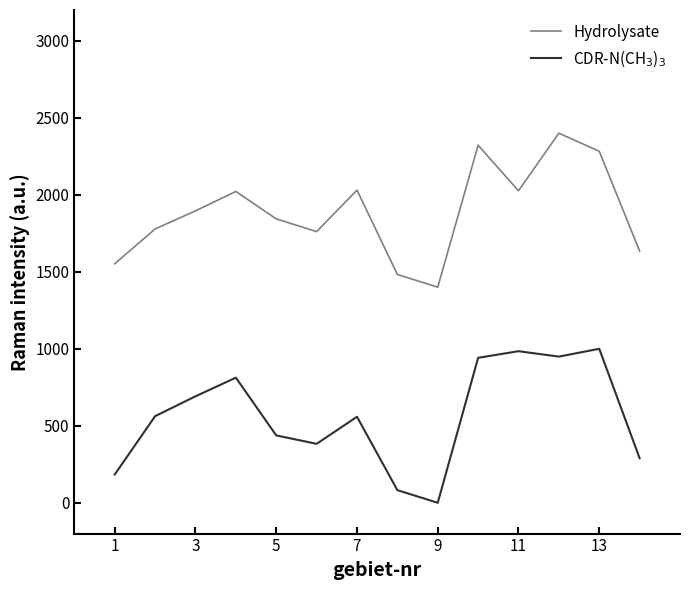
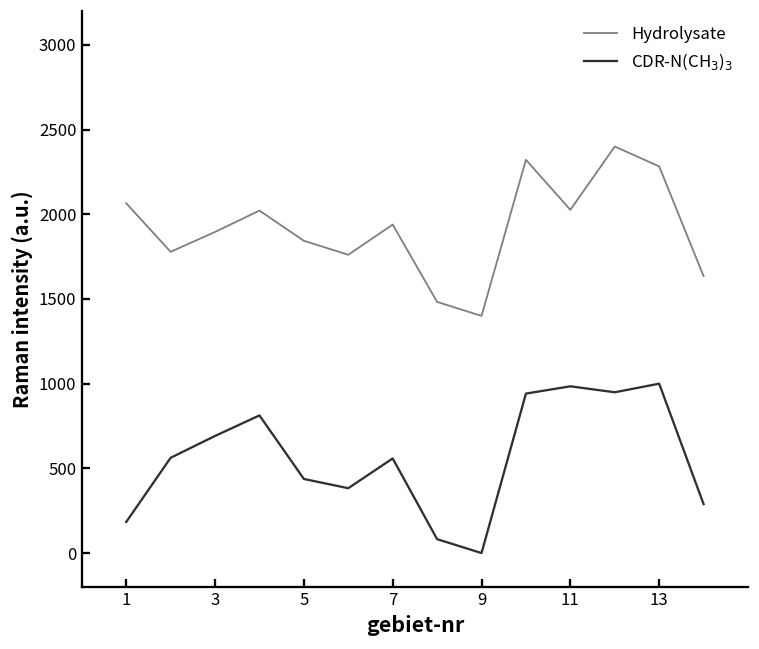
  {
    "Hydrolysate": {
-     "1": 1550,
+     "1": 2070,
      "3": 1900,
      "5": 1840,
-     "7": 2030,
+     "7": 1940,
      "9": 1400,
      "11": 2030,
      "13": 2280
    }
  }
